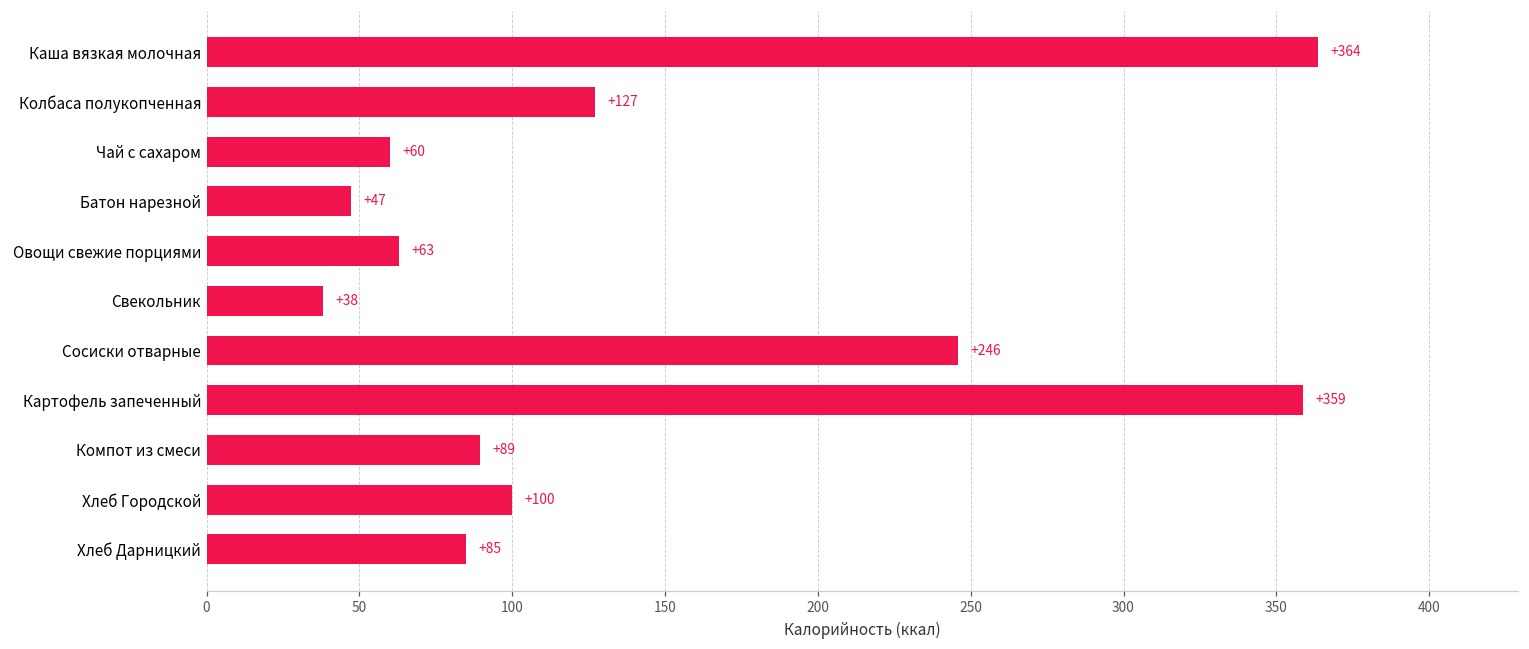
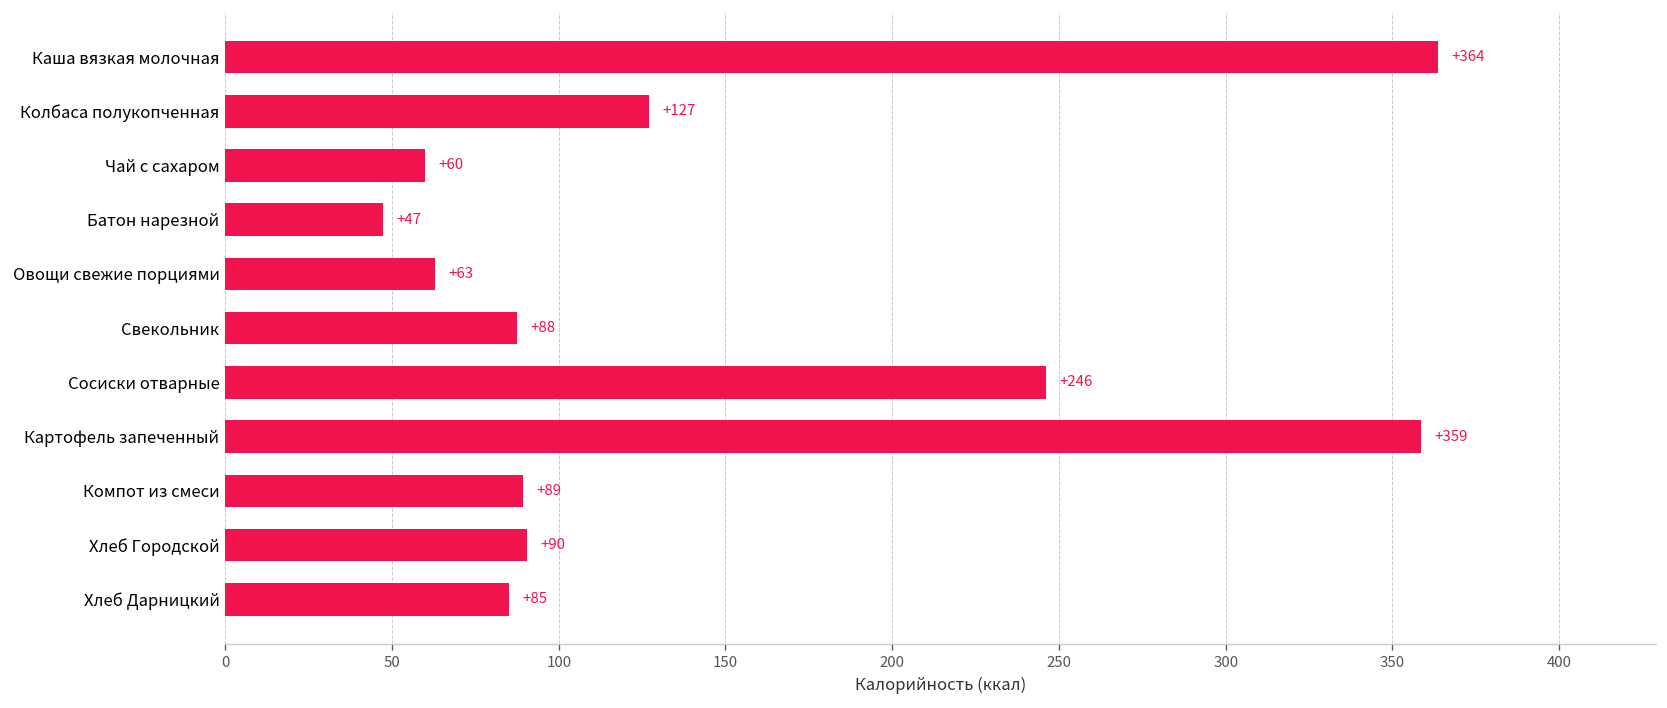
  {
    "Каша вязкая молочная": "+364",
    "Колбаса полукопченная": "+127",
    "Чай с сахаром": "+60",
    "Батон нарезной": "+47",
    "Овощи свежие порциями": "+63",
-   "Свекольник": "+38",
+   "Свекольник": "+88",
    "Сосиски отварные": "+246",
    "Картофель запеченный": "+359",
    "Компот из смеси": "+89",
-   "Хлеб Городской": "+100",
+   "Хлеб Городской": "+90",
    "Хлеб Дарницкий": "+85"
  }
